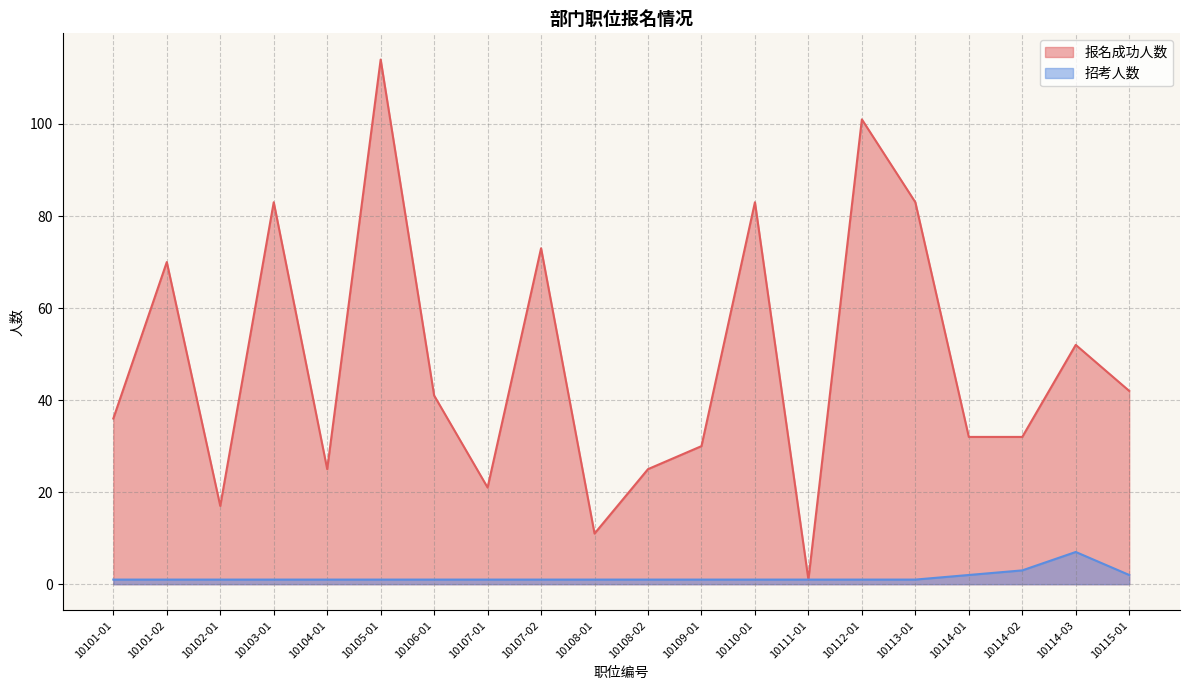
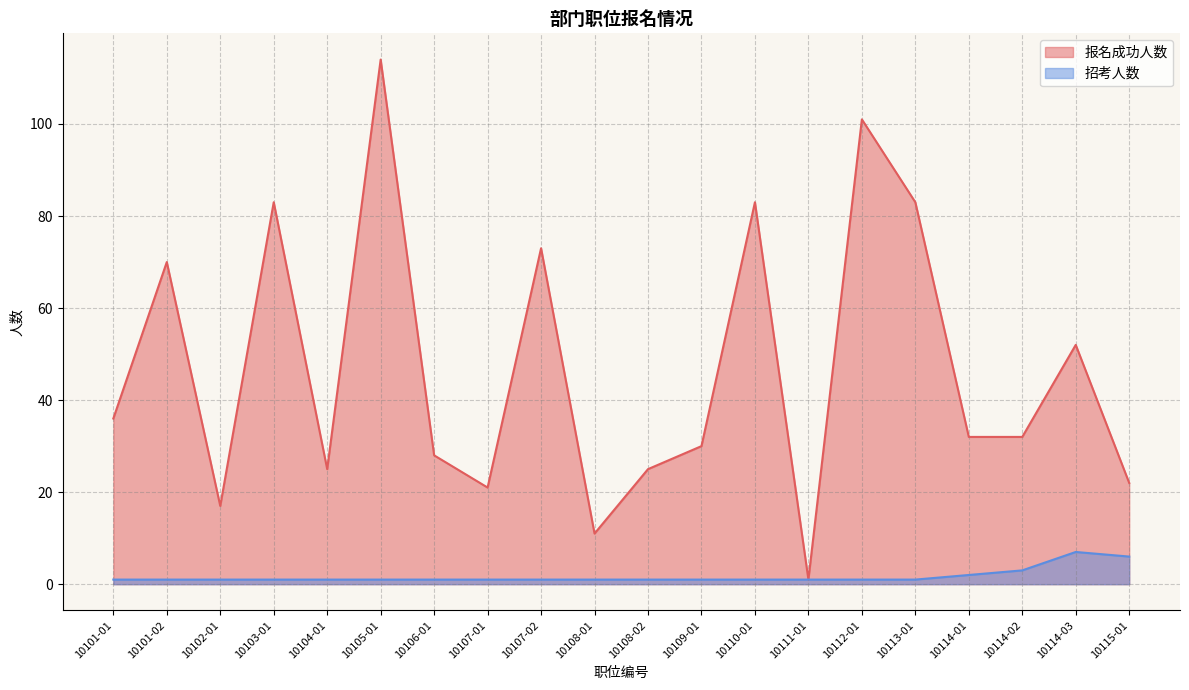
  {
    "报名成功人数": {
      "10101-01": 36,
      "10101-02": 70,
      "10102-01": 17,
      "10103-01": 83,
      "10104-01": 25,
      "10105-01": 114,
-     "10106-01": 41,
+     "10106-01": 28,
      "10107-01": 21,
      "10107-02": 73,
      "10108-01": 11,
      "10108-02": 25,
      "10109-01": 30,
      "10110-01": 83,
      "10112-01": 101,
      "10113-01": 83,
      "10114-01": 32,
      "10114-02": 32,
      "10114-03": 52,
-     "10115-01": 42
+     "10115-01": 22
    },
    "招考人数": {
      "10101-01": 1,
      "10101-02": 1,
      "10102-01": 1,
      "10103-01": 1,
      "10104-01": 1,
      "10105-01": 1,
      "10106-01": 1,
      "10107-01": 1,
      "10107-02": 1,
      "10108-01": 1,
      "10108-02": 1,
      "10109-01": 1,
      "10110-01": 1,
      "10112-01": 1,
      "10113-01": 1,
      "10114-01": 2,
      "10114-02": 3,
      "10114-03": 7,
-     "10115-01": 2
+     "10115-01": 6
    }
  }
